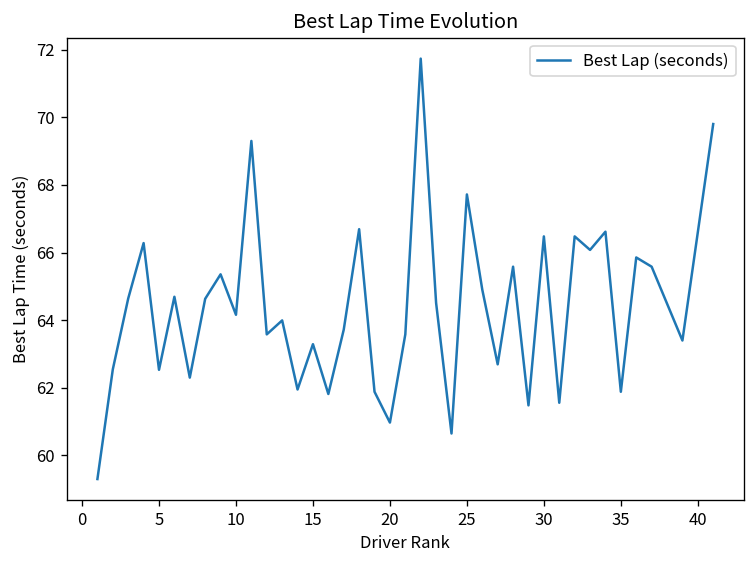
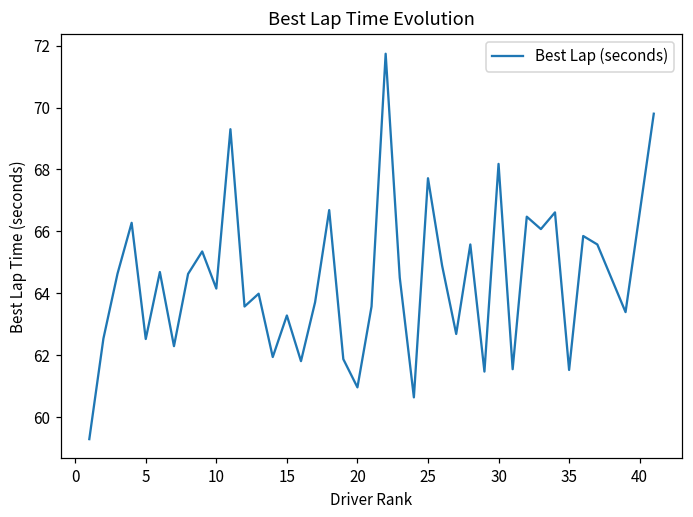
  {
    "5": 62.5,
    "10": 64.2,
    "15": 63.3,
    "20": 61.0,
    "25": 67.7,
-   "30": 66.5,
-   "35": 61.9
+   "30": 68.2,
+   "35": 61.5
  }
